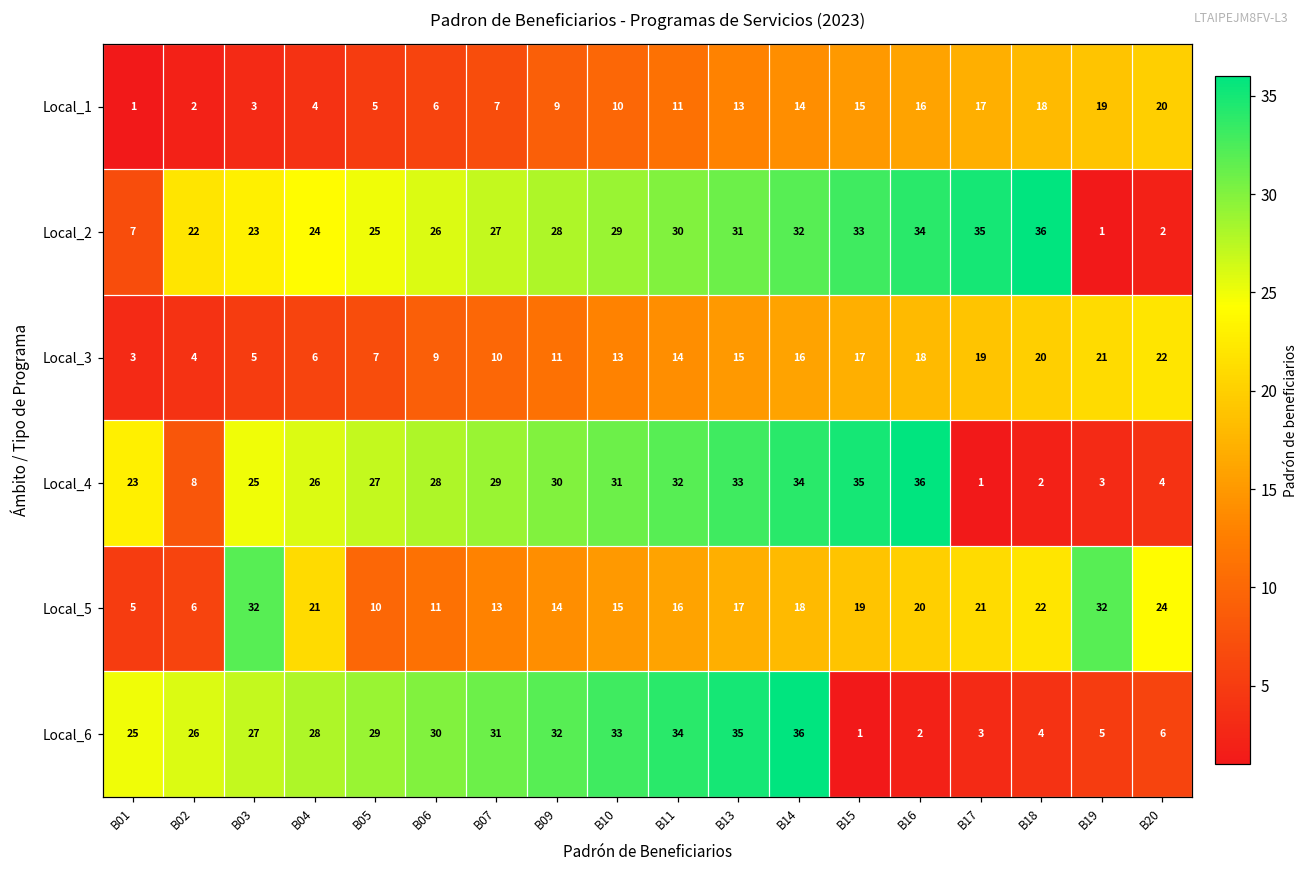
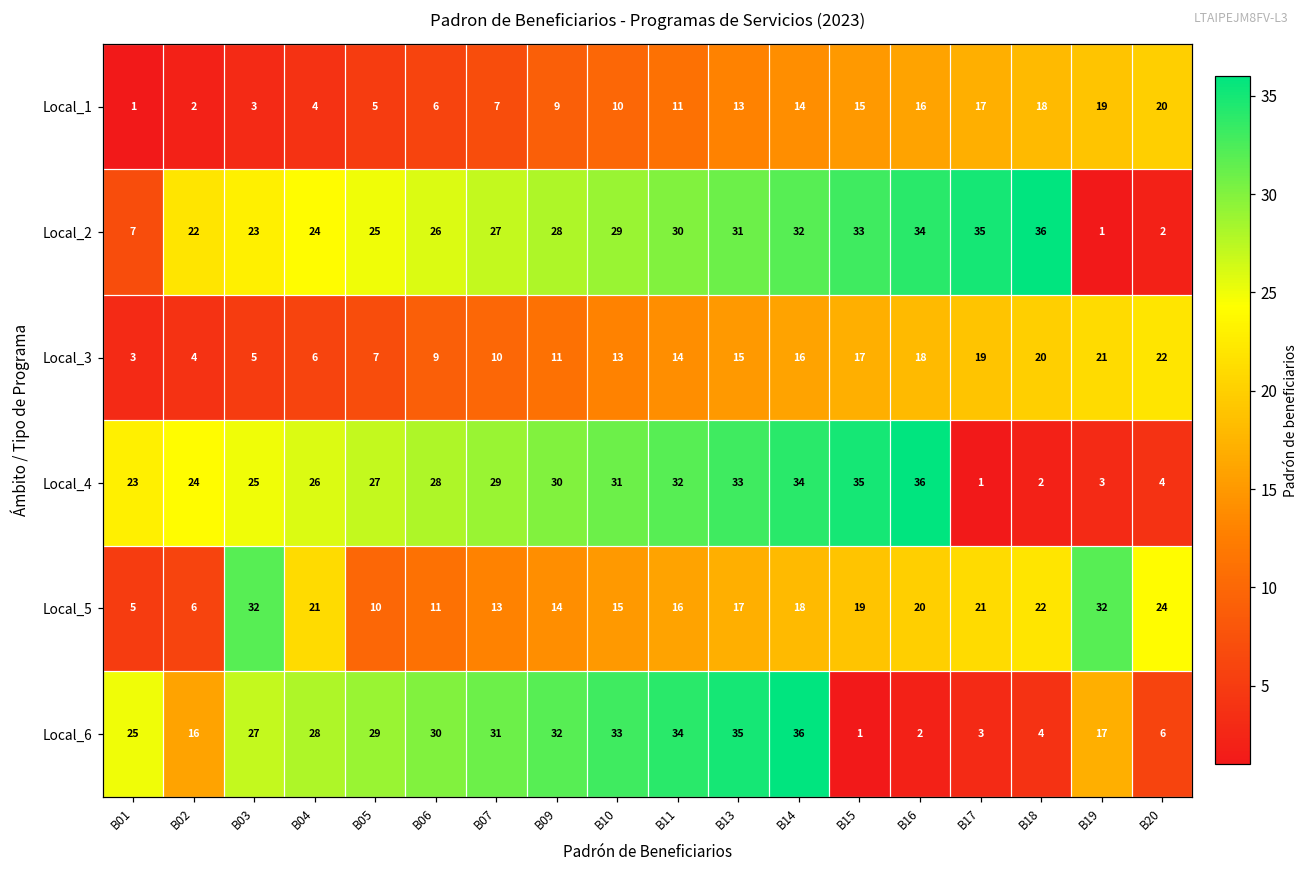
  {
    "Local_1": {
      "B01": 1,
      "B02": 2,
      "B03": 3,
      "B04": 4,
      "B05": 5,
      "B06": 6,
      "B07": 7,
      "B09": 9,
      "B10": 10,
      "B11": 11,
      "B13": 13,
      "B14": 14,
      "B15": 15,
      "B16": 16,
      "B17": 17,
      "B18": 18,
      "B19": 19,
      "B20": 20
    },
    "Local_2": {
      "B01": 7,
      "B02": 22,
      "B03": 23,
      "B04": 24,
      "B05": 25,
      "B06": 26,
      "B07": 27,
      "B09": 28,
      "B10": 29,
      "B11": 30,
      "B13": 31,
      "B14": 32,
      "B15": 33,
      "B16": 34,
      "B17": 35,
      "B18": 36,
      "B19": 1,
      "B20": 2
    },
    "Local_3": {
      "B01": 3,
      "B02": 4,
      "B03": 5,
      "B04": 6,
      "B05": 7,
      "B06": 9,
      "B07": 10,
      "B09": 11,
      "B10": 13,
      "B11": 14,
      "B13": 15,
      "B14": 16,
      "B15": 17,
      "B16": 18,
      "B17": 19,
      "B18": 20,
      "B19": 21,
      "B20": 22
    },
    "Local_4": {
      "B01": 23,
-     "B02": 8,
+     "B02": 24,
      "B03": 25,
      "B04": 26,
      "B05": 27,
      "B06": 28,
      "B07": 29,
      "B09": 30,
      "B10": 31,
      "B11": 32,
      "B13": 33,
      "B14": 34,
      "B15": 35,
      "B16": 36,
      "B17": 1,
      "B18": 2,
      "B19": 3,
      "B20": 4
    },
    "Local_5": {
      "B01": 5,
      "B02": 6,
      "B03": 32,
      "B04": 21,
      "B05": 10,
      "B06": 11,
      "B07": 13,
      "B09": 14,
      "B10": 15,
      "B11": 16,
      "B13": 17,
      "B14": 18,
      "B15": 19,
      "B16": 20,
      "B17": 21,
      "B18": 22,
      "B19": 32,
      "B20": 24
    },
    "Local_6": {
      "B01": 25,
-     "B02": 26,
+     "B02": 16,
      "B03": 27,
      "B04": 28,
      "B05": 29,
      "B06": 30,
      "B07": 31,
      "B09": 32,
      "B10": 33,
      "B11": 34,
      "B13": 35,
      "B14": 36,
      "B15": 1,
      "B16": 2,
      "B17": 3,
      "B18": 4,
-     "B19": 5,
+     "B19": 17,
      "B20": 6
    }
  }
